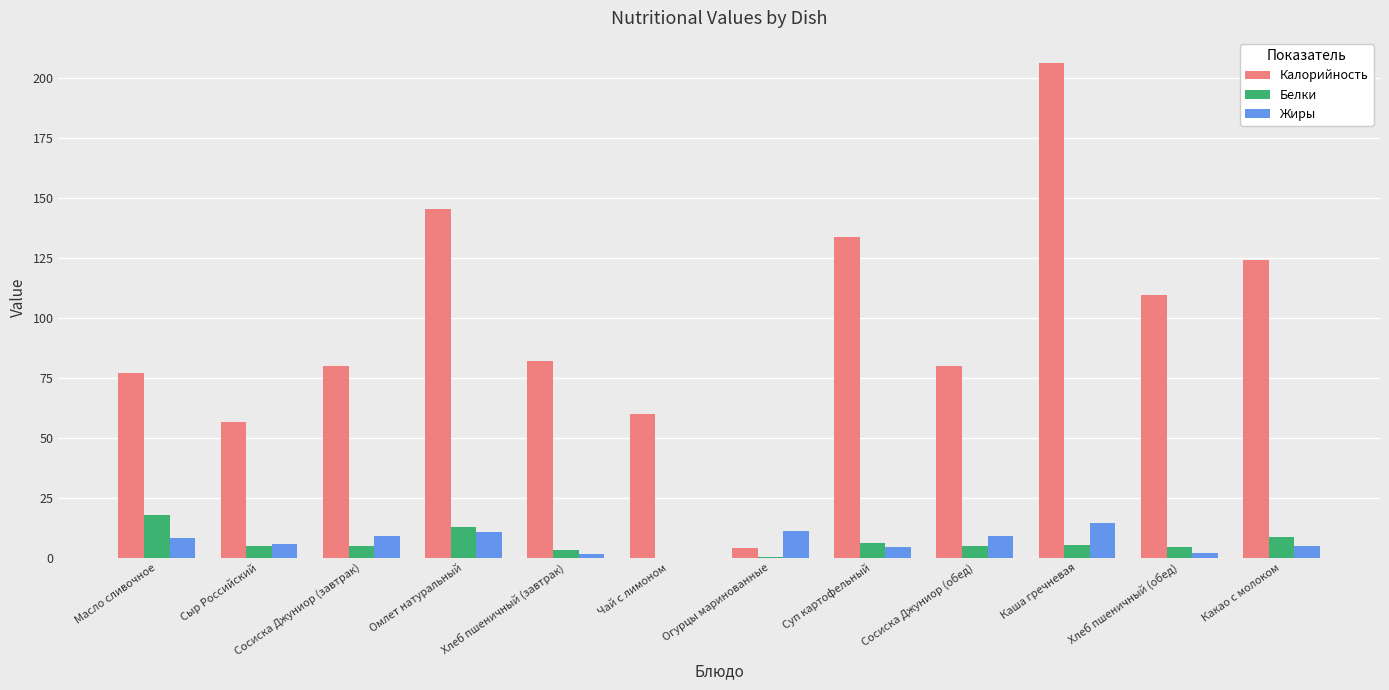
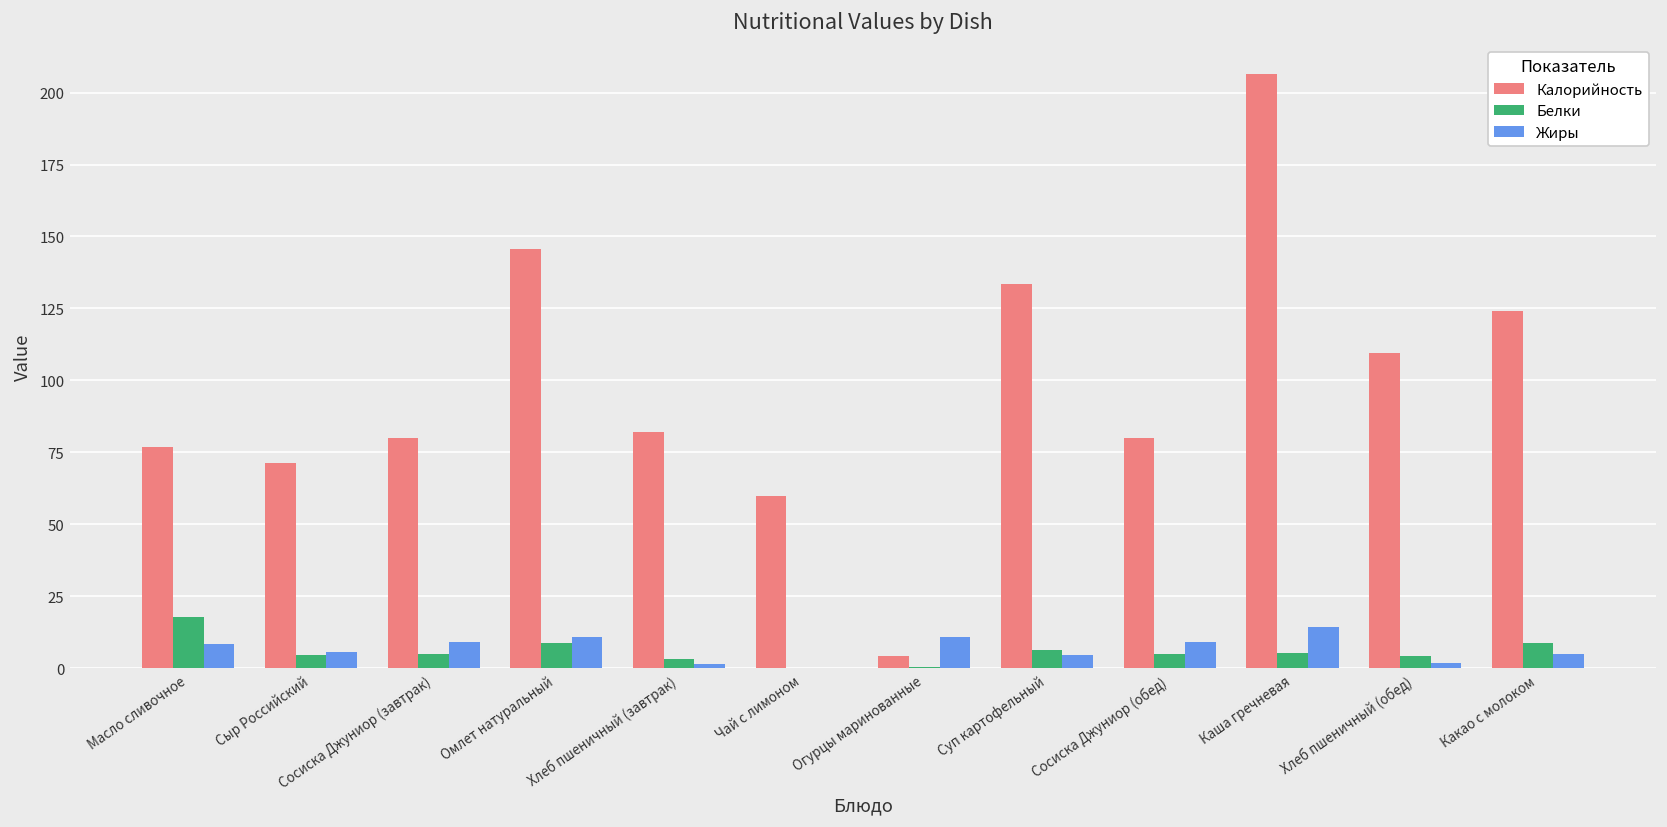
  {
    "Калорийность": {
      "Масло сливочное": 77,
-     "Сыр Российский": 56,
+     "Сыр Российский": 71,
      "Сосиска Джуниор (завтрак)": 80,
      "Омлет натуральный": 146,
      "Хлеб пшеничный (завтрак)": 82,
      "Чай с лимоном": 60,
      "Огурцы маринованные": 4,
      "Суп картофельный": 134,
      "Сосиска Джуниор (обед)": 80,
      "Каша гречневая": 206,
      "Хлеб пшеничный (обед)": 110,
      "Какао с молоком": 124
    },
    "Белки": {
      "Масло сливочное": 18,
      "Сыр Российский": 5,
      "Сосиска Джуниор (завтрак)": 5,
-     "Омлет натуральный": 13,
+     "Омлет натуральный": 9,
      "Хлеб пшеничный (завтрак)": 3,
      "Чай с лимоном": 0,
      "Суп картофельный": 6,
      "Сосиска Джуниор (обед)": 5,
      "Каша гречневая": 5,
      "Хлеб пшеничный (обед)": 4,
      "Какао с молоком": 9
    },
    "Жиры": {
      "Масло сливочное": 8,
      "Сыр Российский": 6,
      "Сосиска Джуниор (завтрак)": 9,
      "Омлет натуральный": 11,
      "Хлеб пшеничный (завтрак)": 1,
      "Чай с лимоном": 0,
      "Огурцы маринованные": 11,
      "Суп картофельный": 4,
      "Сосиска Джуниор (обед)": 9,
      "Каша гречневая": 14,
      "Хлеб пшеничный (обед)": 2,
      "Какао с молоком": 5
    }
  }
